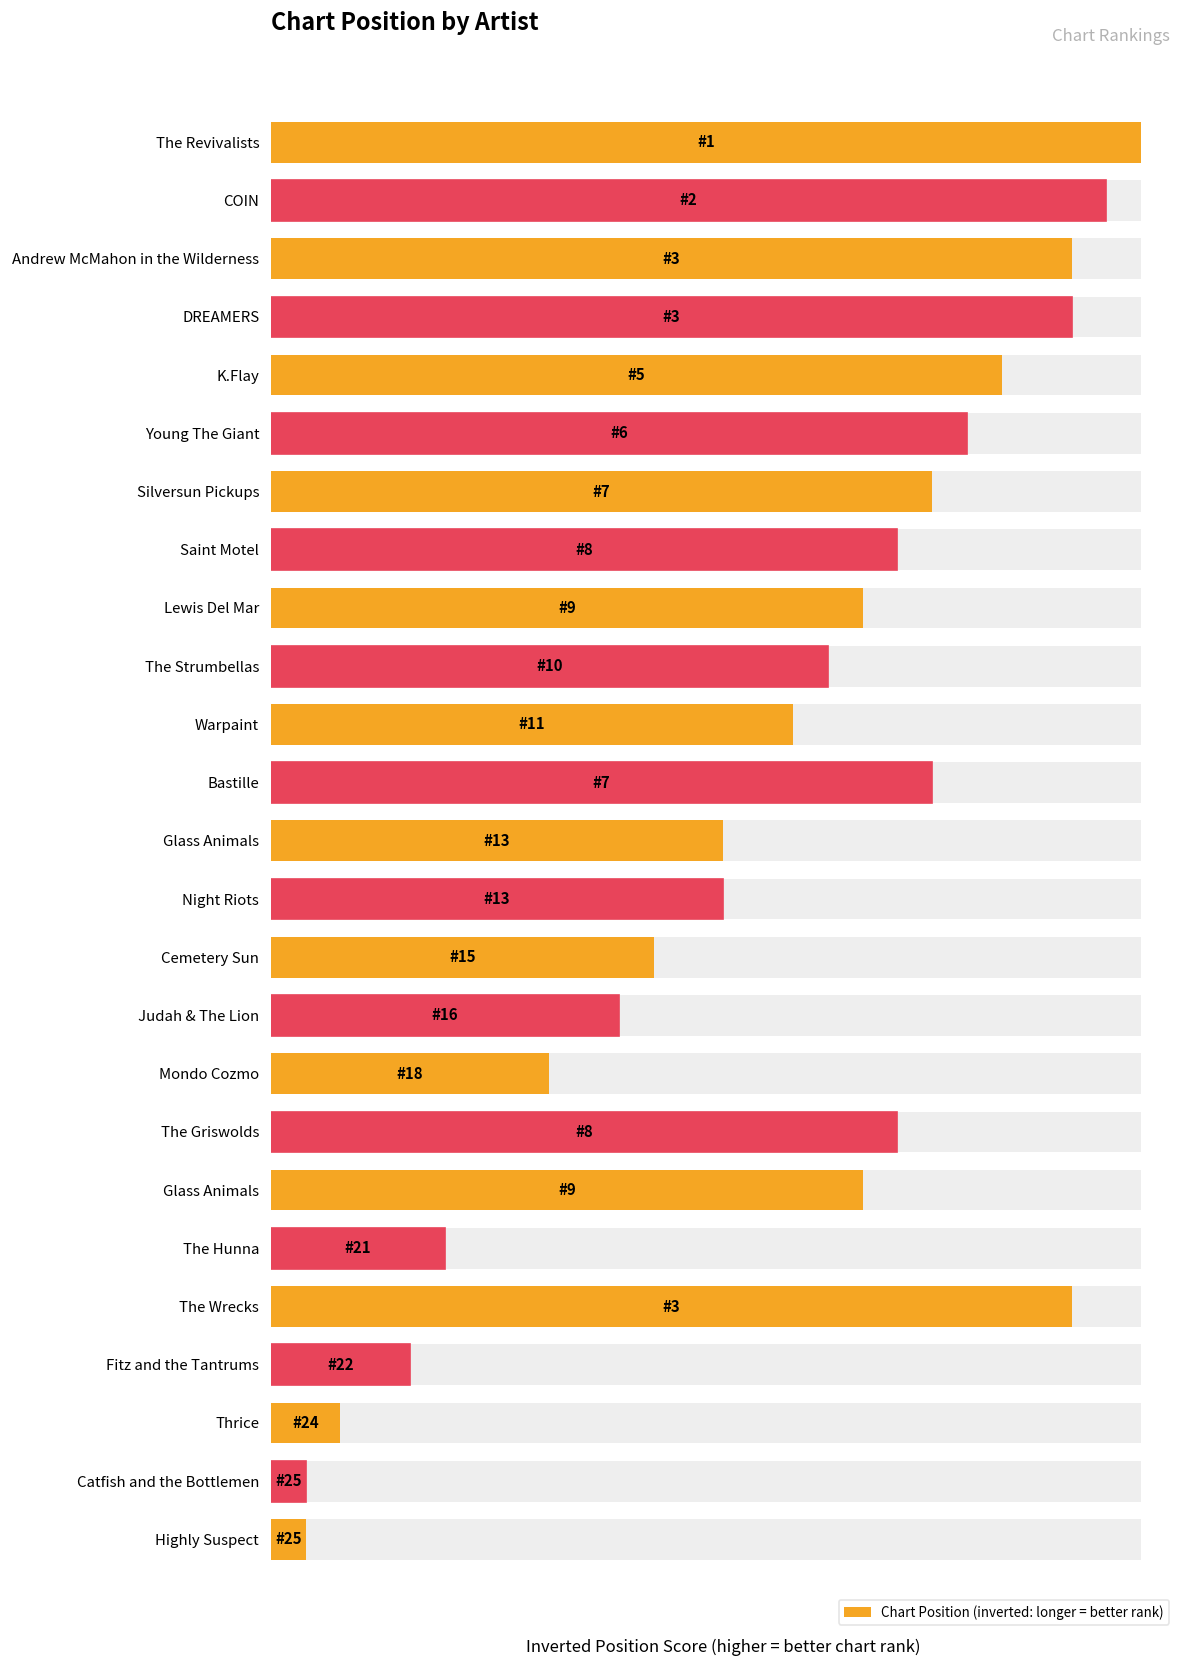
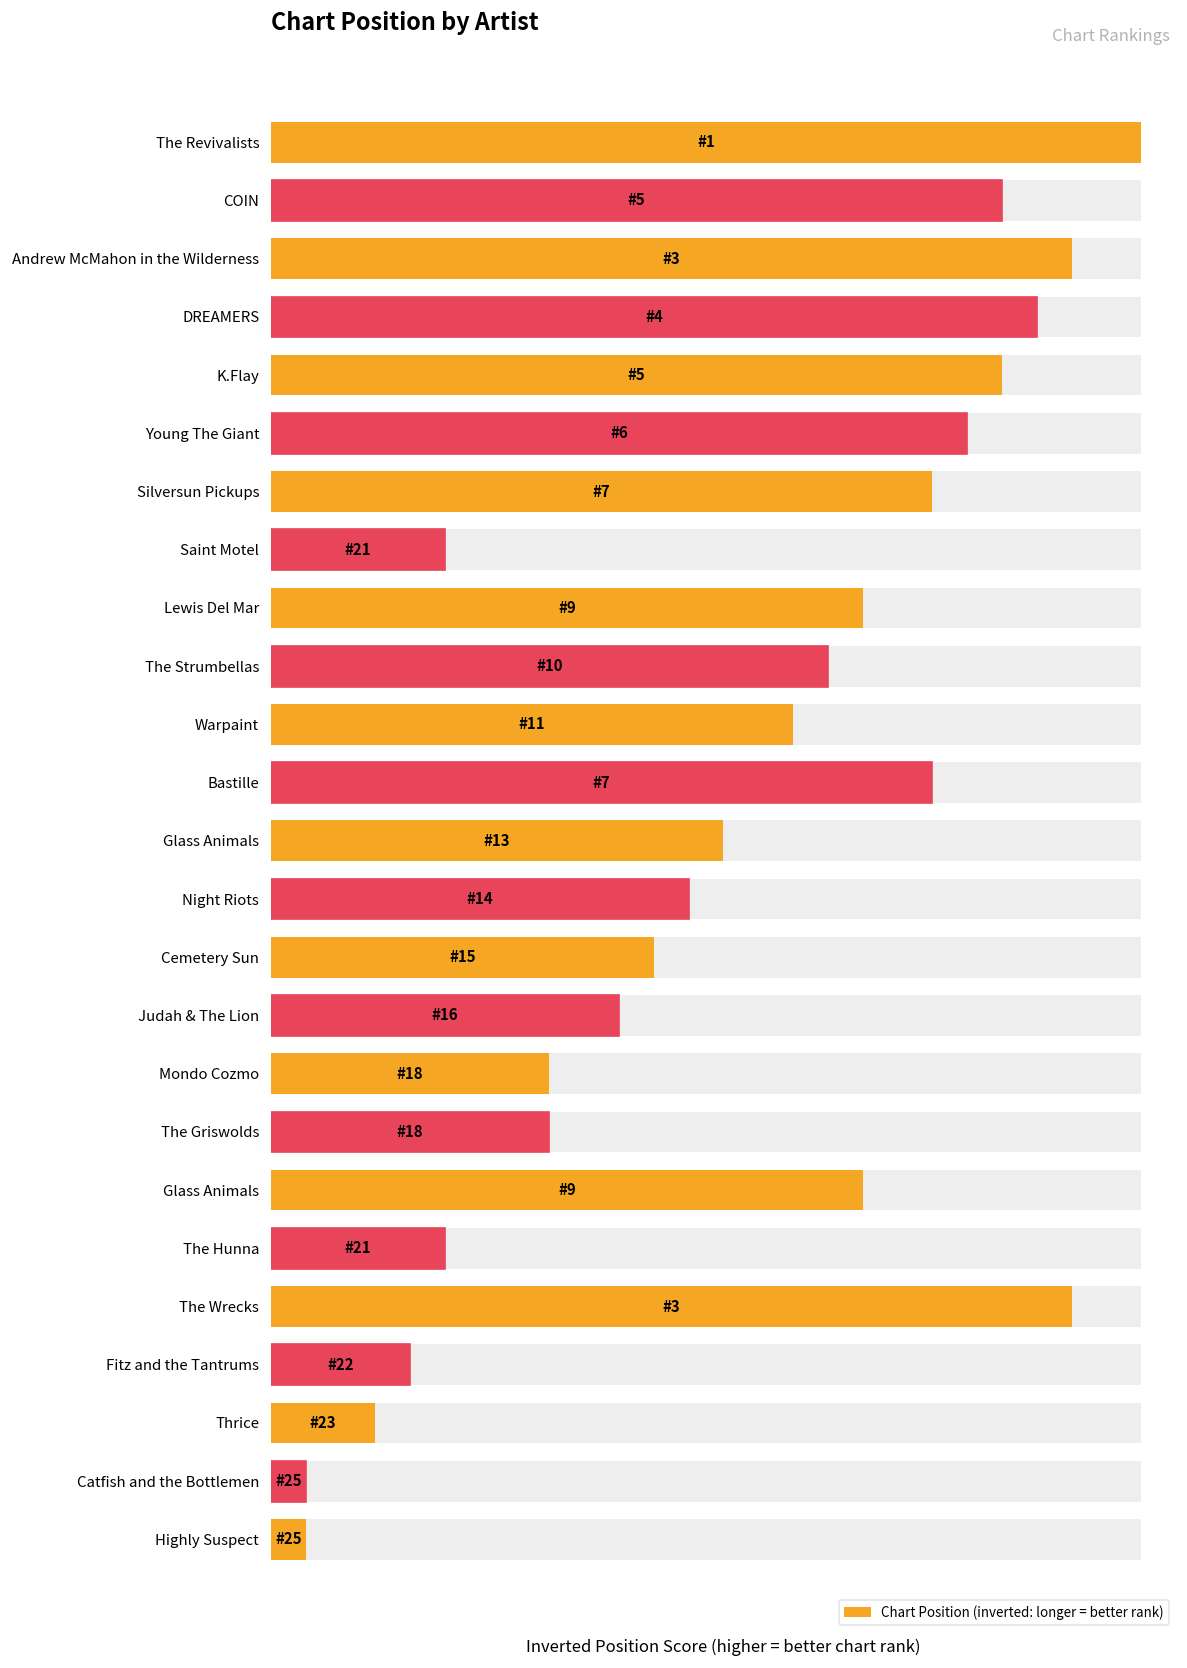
  {
    "Chart Position (inverted: longer = better rank)": {
-     "COIN": 2,
-     "DREAMERS": 3,
-     "Saint Motel": 8,
-     "Night Riots": 13,
-     "The Griswolds": 8,
-     "Thrice": 24
+     "COIN": 5,
+     "DREAMERS": 4,
+     "Saint Motel": 21,
+     "Night Riots": 14,
+     "The Griswolds": 18,
+     "Thrice": 23
    }
  }
